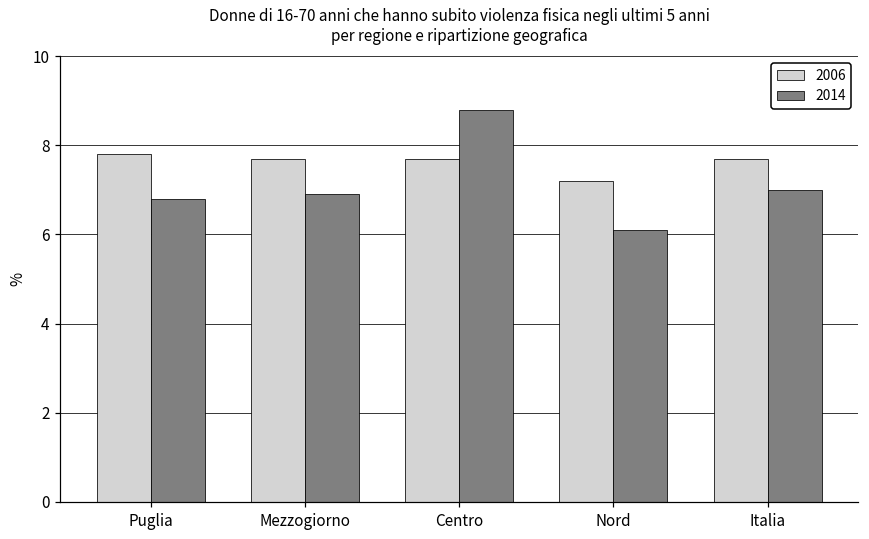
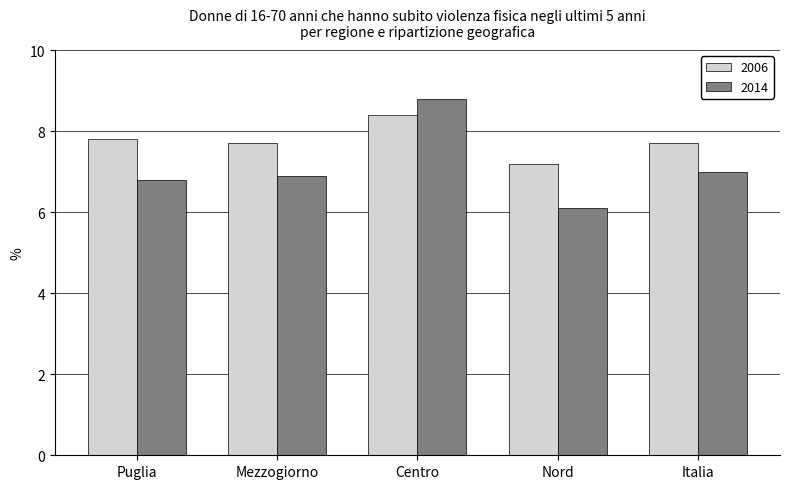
  {
    "2006": {
      "Puglia": 7.8,
      "Mezzogiorno": 7.7,
-     "Centro": 7.7,
+     "Centro": 8.4,
      "Nord": 7.2,
      "Italia": 7.7
    },
    "2014": {
      "Puglia": 6.8,
      "Mezzogiorno": 6.9,
      "Centro": 8.8,
      "Nord": 6.1,
      "Italia": 7.0
    }
  }
